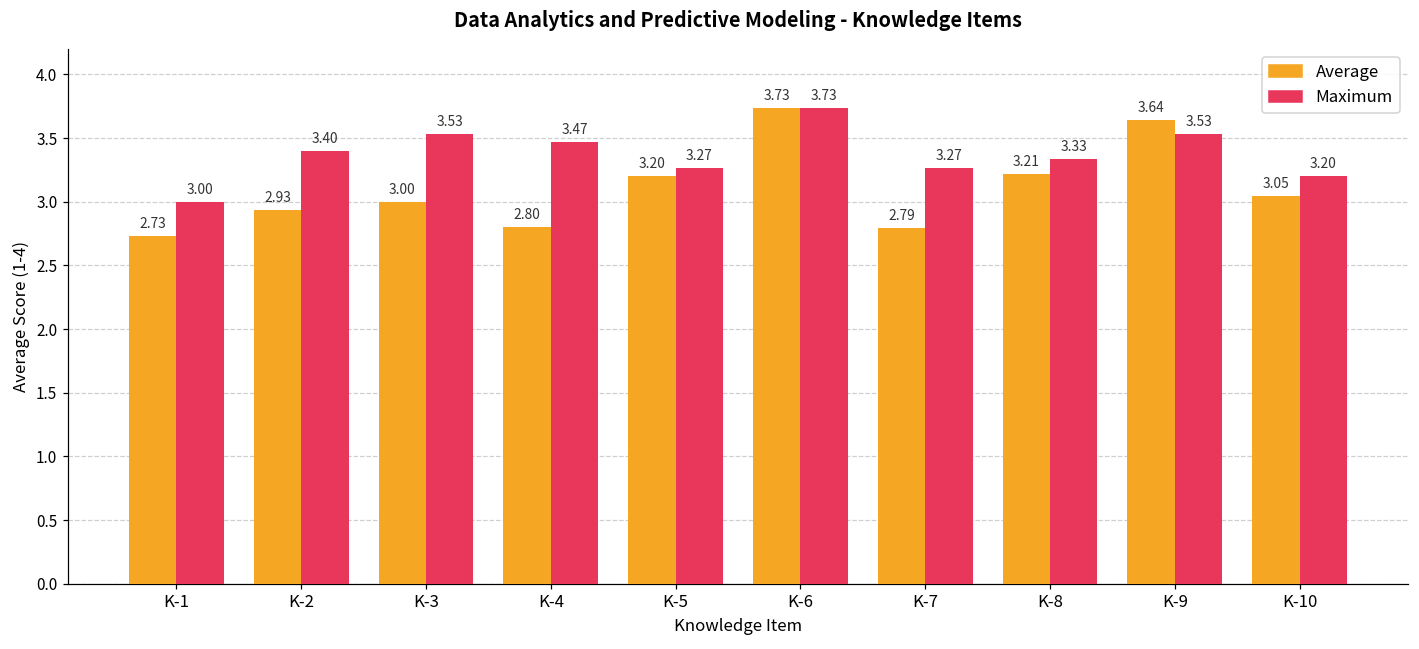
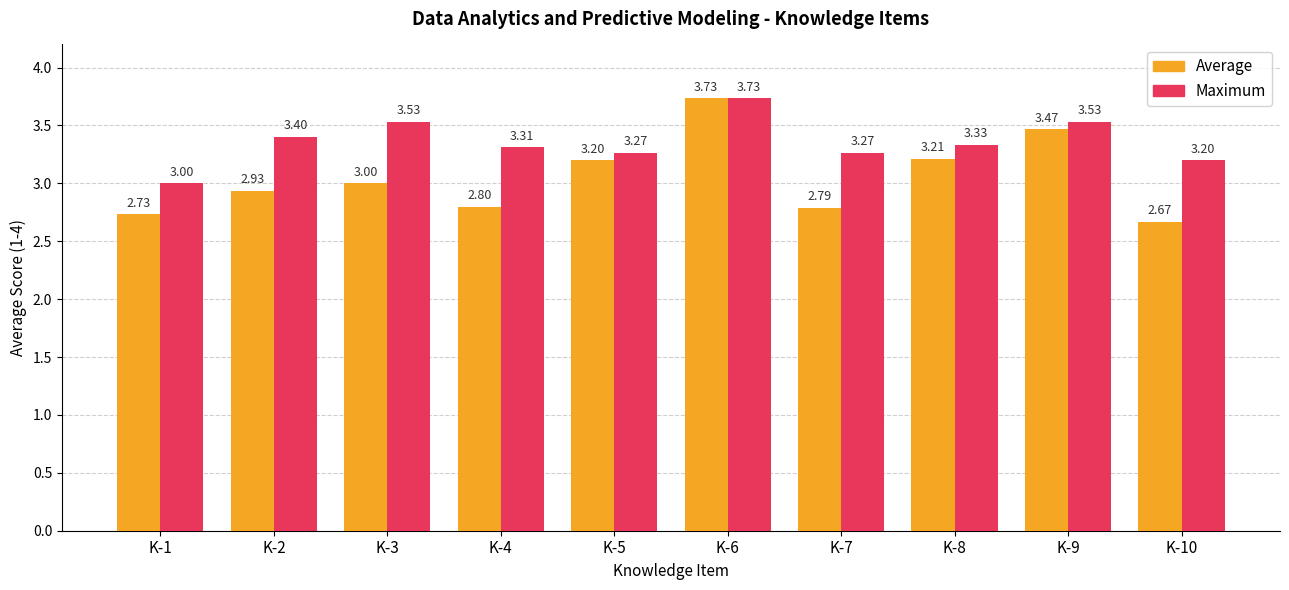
  {
    "Average": {
      "K-1": 2.73,
      "K-2": 2.93,
      "K-3": 3.00,
      "K-4": 2.80,
      "K-5": 3.20,
      "K-6": 3.73,
      "K-7": 2.79,
      "K-8": 3.21,
-     "K-9": 3.64,
-     "K-10": 3.05
+     "K-9": 3.47,
+     "K-10": 2.67
    },
    "Maximum": {
      "K-1": 3.00,
      "K-2": 3.40,
      "K-3": 3.53,
-     "K-4": 3.47,
+     "K-4": 3.31,
      "K-5": 3.27,
      "K-6": 3.73,
      "K-7": 3.27,
      "K-8": 3.33,
      "K-9": 3.53,
      "K-10": 3.20
    }
  }
